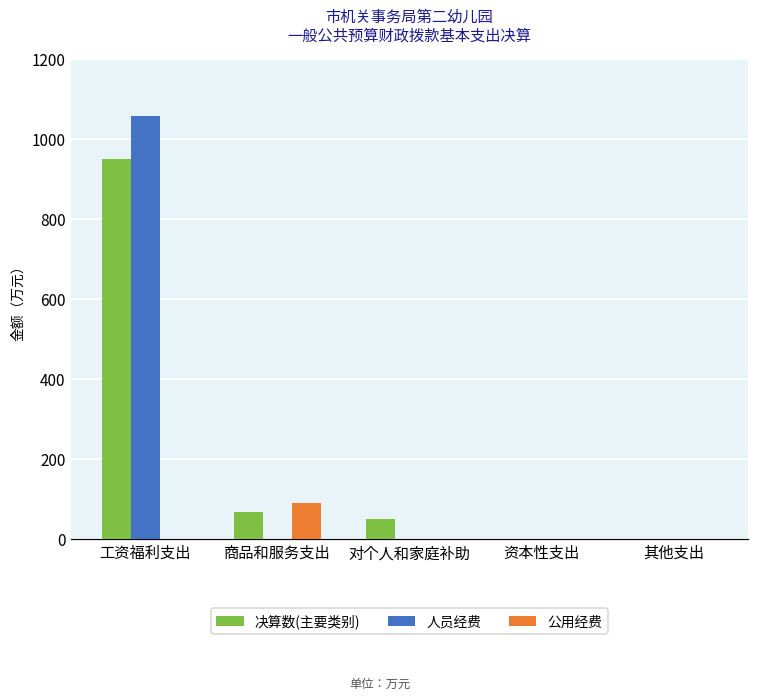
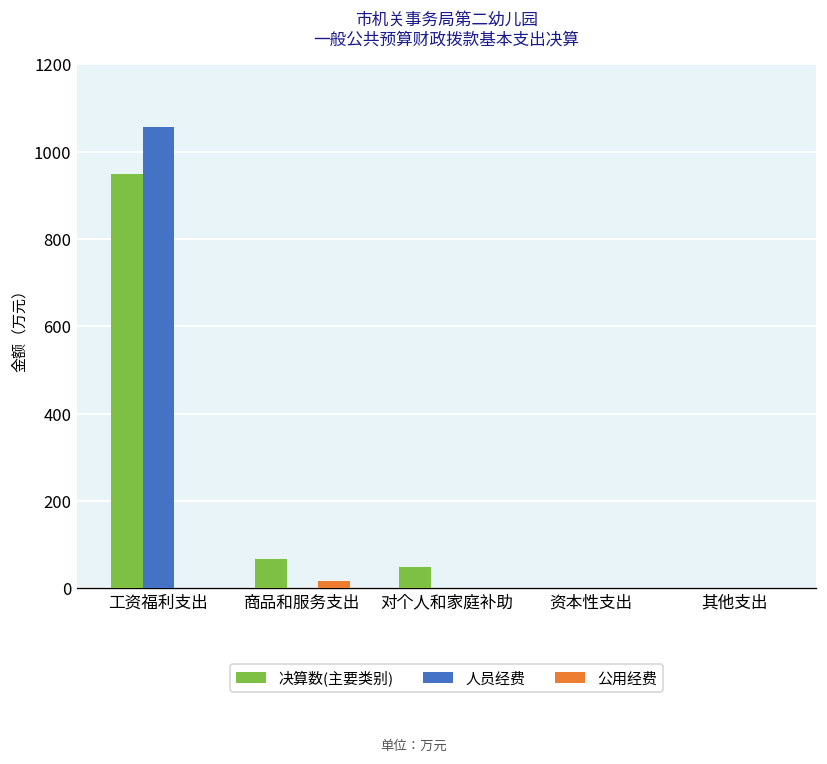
  {
    "决算数(主要类别)": {
      "工资福利支出": 950,
      "商品和服务支出": 70,
      "对个人和家庭补助": 50,
      "资本性支出": 0,
      "其他支出": 0
    },
    "人员经费": {
      "工资福利支出": 1060,
      "商品和服务支出": 0,
      "对个人和家庭补助": 0,
      "资本性支出": 0,
      "其他支出": 0
    },
    "公用经费": {
      "工资福利支出": 0,
-     "商品和服务支出": 90,
+     "商品和服务支出": 20,
      "对个人和家庭补助": 0,
      "资本性支出": 0,
      "其他支出": 0
    }
  }
